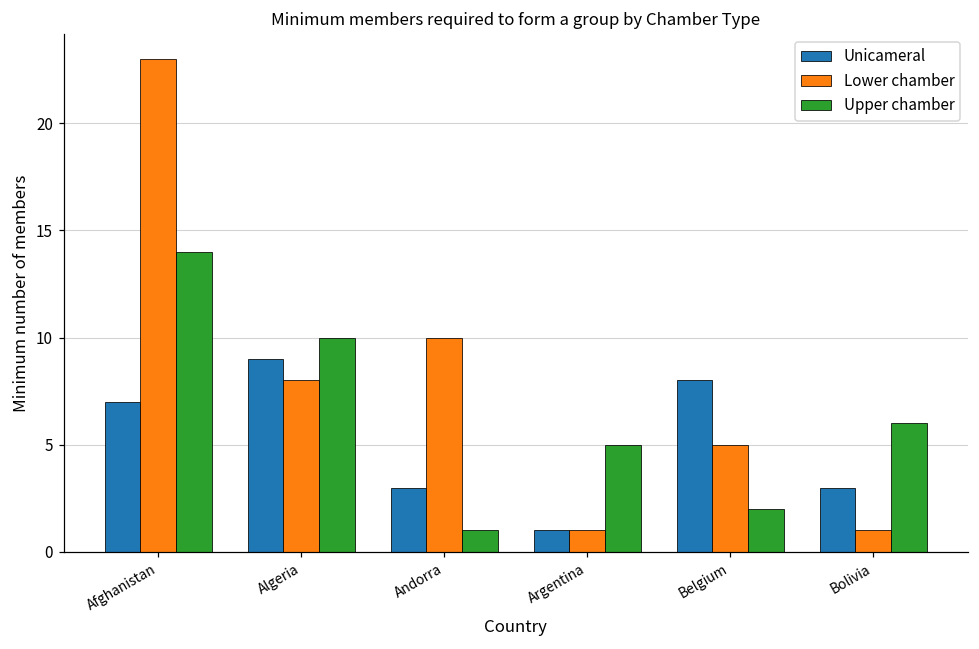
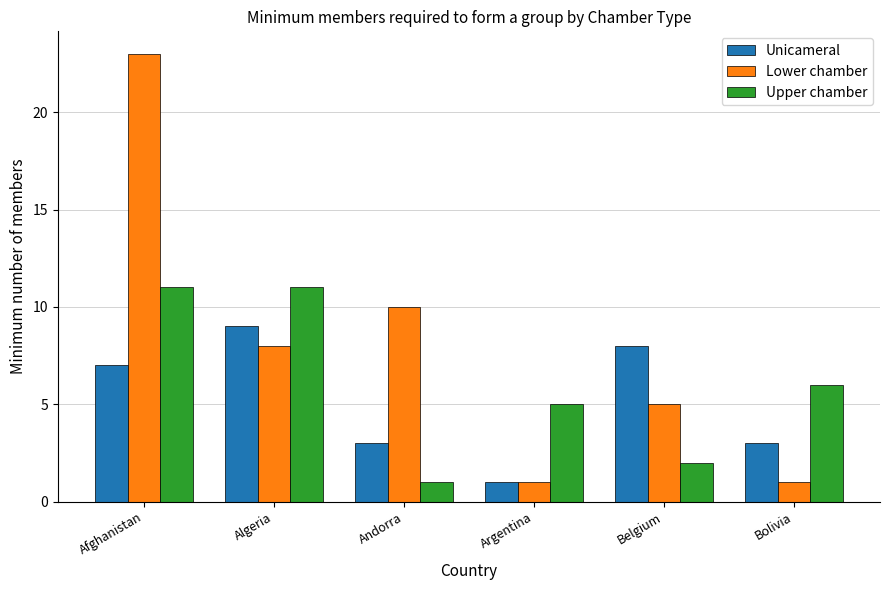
  {
    "Unicameral": {
      "Afghanistan": 7,
      "Algeria": 9,
      "Andorra": 3,
      "Argentina": 1,
      "Belgium": 8,
      "Bolivia": 3
    },
    "Lower chamber": {
      "Afghanistan": 23,
      "Algeria": 8,
      "Andorra": 10,
      "Argentina": 1,
      "Belgium": 5,
      "Bolivia": 1
    },
    "Upper chamber": {
-     "Afghanistan": 14,
-     "Algeria": 10,
+     "Afghanistan": 11,
+     "Algeria": 11,
      "Andorra": 1,
      "Argentina": 5,
      "Belgium": 2,
      "Bolivia": 6
    }
  }
